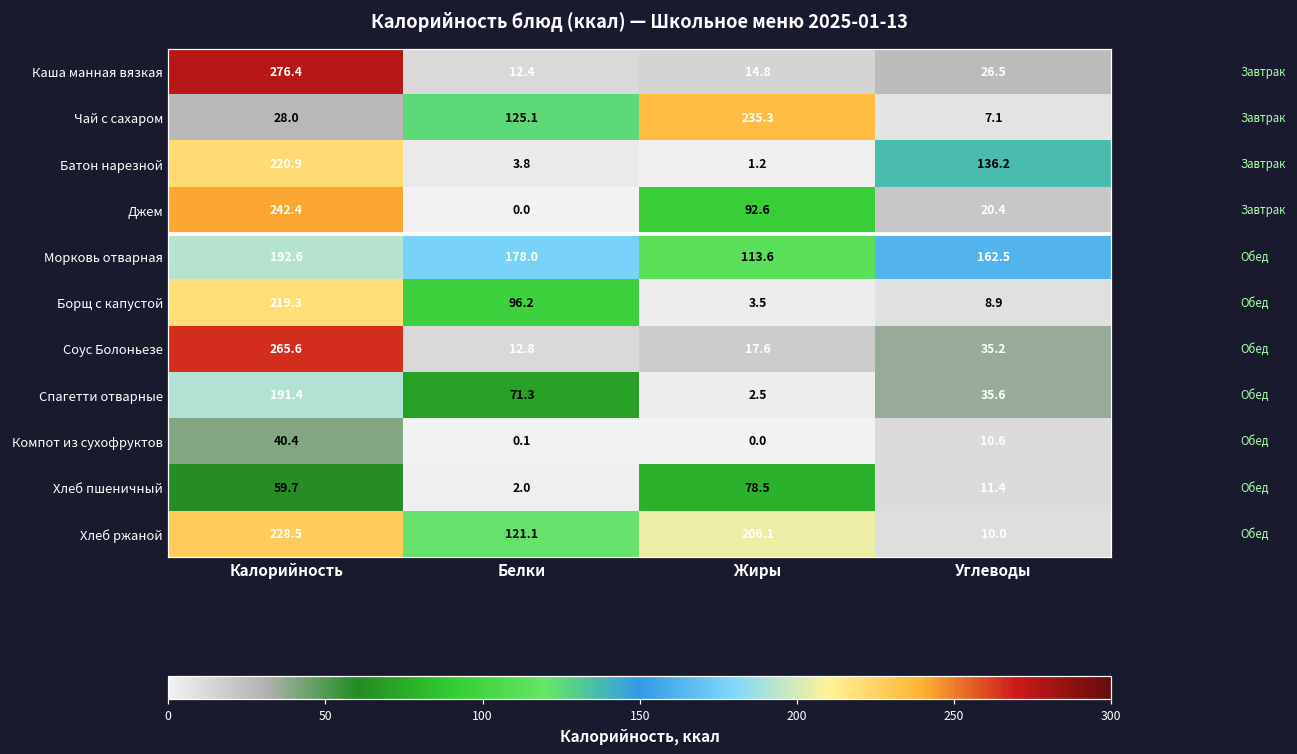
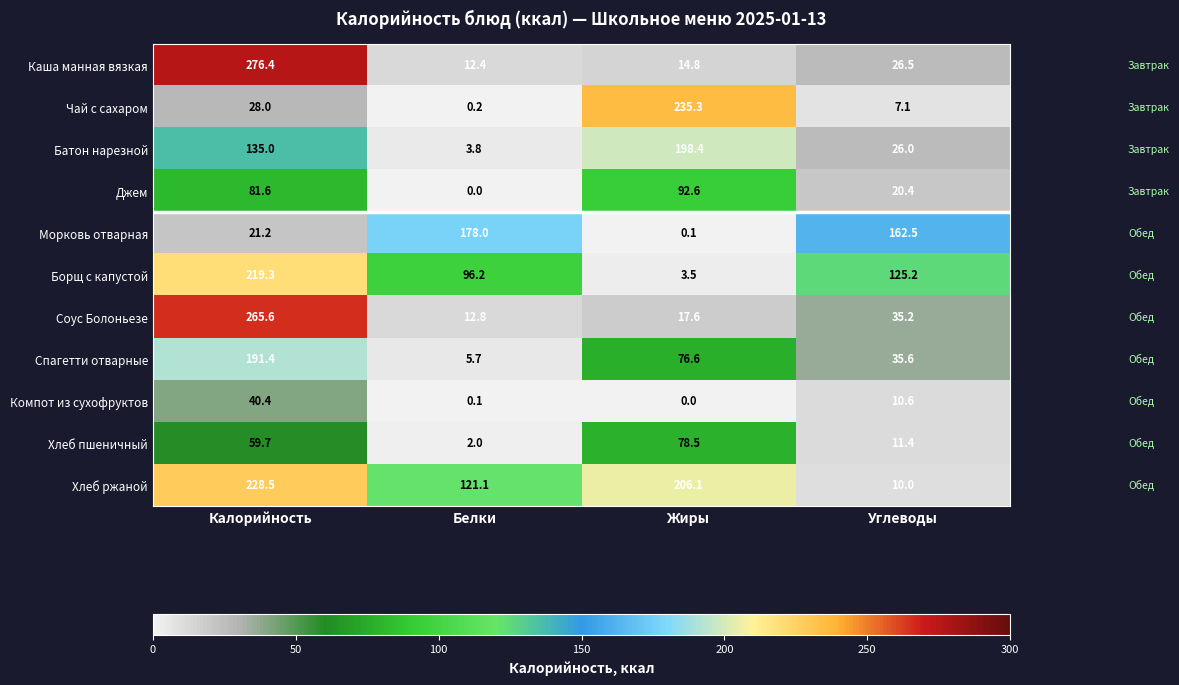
  {
    "Каша манная вязкая": {
      "Калорийность": 276.4,
      "Углеводы": 26.5
    },
    "Чай с сахаром": {
      "Калорийность": 28.0,
-     "Белки": 125.1,
+     "Белки": 0.2,
      "Жиры": 235.3,
      "Углеводы": 7.1
    },
    "Батон нарезной": {
-     "Калорийность": 220.9,
+     "Калорийность": 135.0,
      "Белки": 3.8,
-     "Жиры": 1.2,
-     "Углеводы": 136.2
+     "Жиры": 198.4,
+     "Углеводы": 26.0
    },
    "Джем": {
-     "Калорийность": 242.4,
+     "Калорийность": 81.6,
      "Белки": 0.0,
      "Жиры": 92.6,
      "Углеводы": 20.4
    },
    "Морковь отварная": {
-     "Калорийность": 192.6,
+     "Калорийность": 21.2,
      "Белки": 178.0,
-     "Жиры": 113.6,
+     "Жиры": 0.1,
      "Углеводы": 162.5
    },
    "Борщ с капустой": {
      "Калорийность": 219.3,
      "Белки": 96.2,
      "Жиры": 3.5,
-     "Углеводы": 8.9
+     "Углеводы": 125.2
    },
    "Соус Болоньезе": {
      "Калорийность": 265.6,
      "Жиры": 17.6,
      "Углеводы": 35.2
    },
    "Спагетти отварные": {
      "Калорийность": 191.4,
-     "Белки": 71.3,
-     "Жиры": 2.5,
+     "Белки": 5.7,
+     "Жиры": 76.6,
      "Углеводы": 35.6
    },
    "Компот из сухофруктов": {
      "Калорийность": 40.4,
      "Белки": 0.1,
      "Жиры": 0.0
    },
    "Хлеб пшеничный": {
      "Калорийность": 59.7,
      "Белки": 2.0,
      "Жиры": 78.5
    },
    "Хлеб ржаной": {
      "Калорийность": 228.5,
      "Белки": 121.1,
      "Жиры": 206.1
    }
  }
